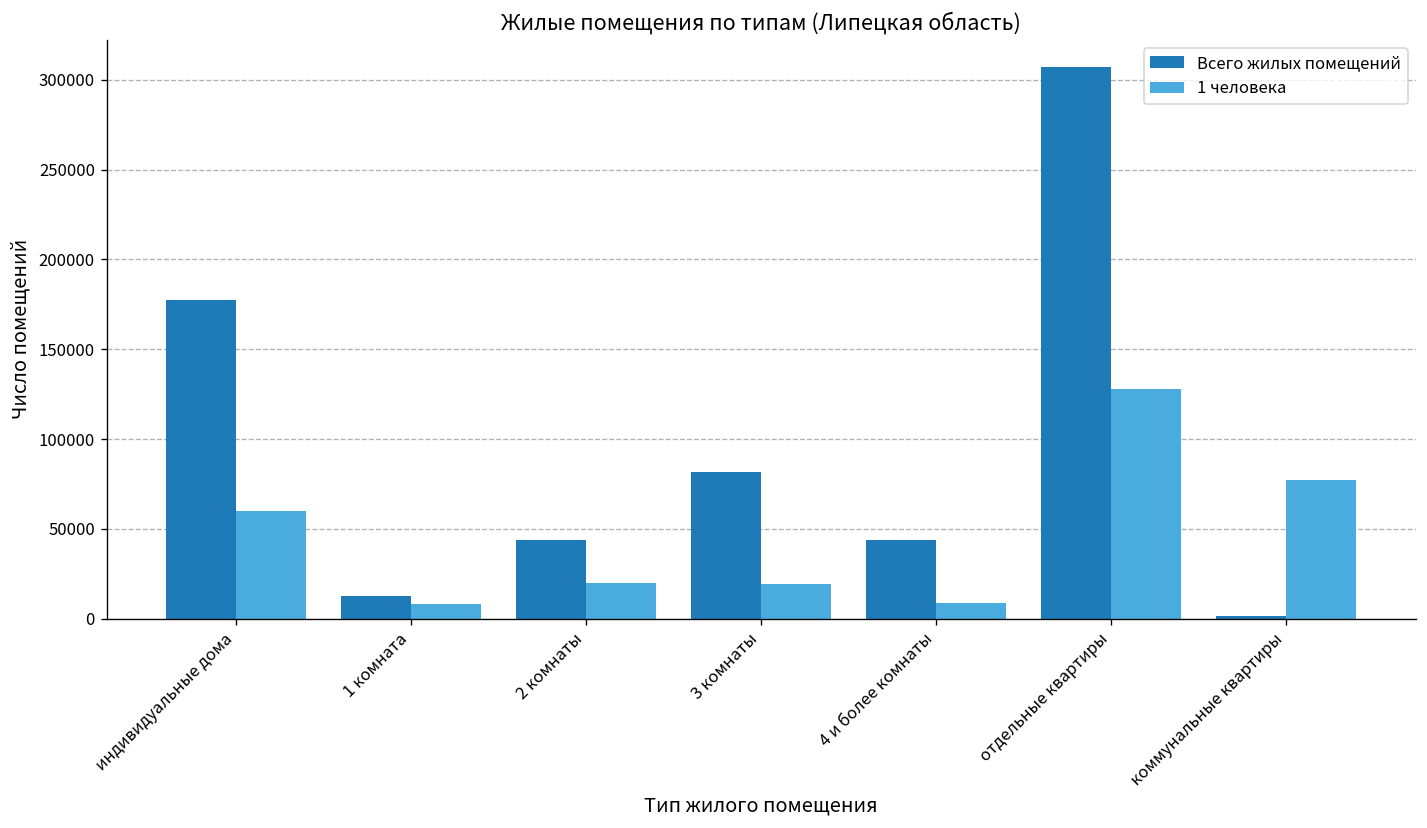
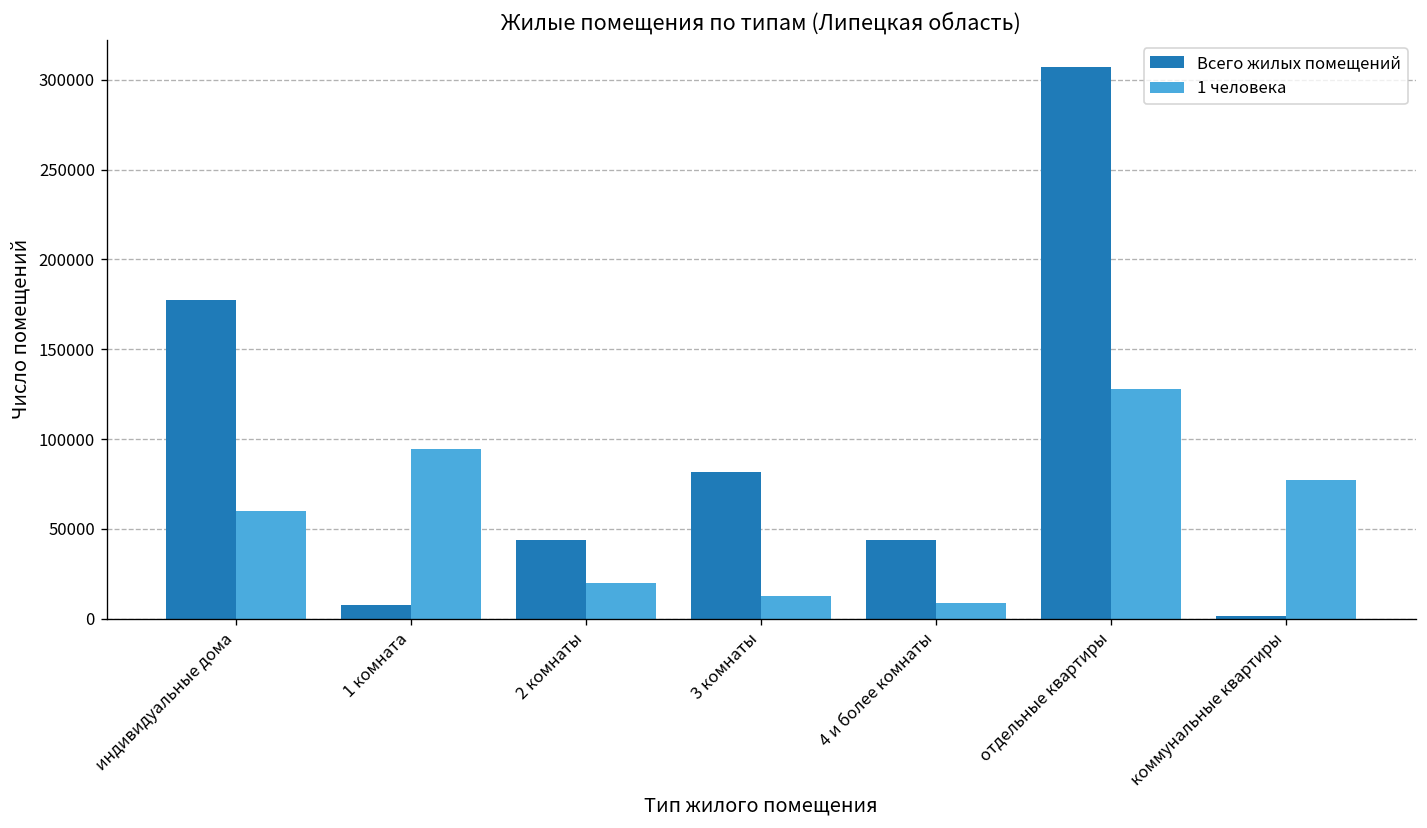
  {
    "Всего жилых помещений": {
      "индивидуальные дома": 177000,
-     "1 комната": 13000,
+     "1 комната": 7000,
      "2 комнаты": 44000,
      "3 комнаты": 82000,
      "4 и более комнаты": 44000,
      "отдельные квартиры": 307000
    },
    "1 человека": {
      "индивидуальные дома": 60000,
-     "1 комната": 8000,
+     "1 комната": 94000,
      "2 комнаты": 20000,
-     "3 комнаты": 20000,
+     "3 комнаты": 13000,
      "4 и более комнаты": 9000,
      "отдельные квартиры": 128000,
      "коммунальные квартиры": 77000
    }
  }
